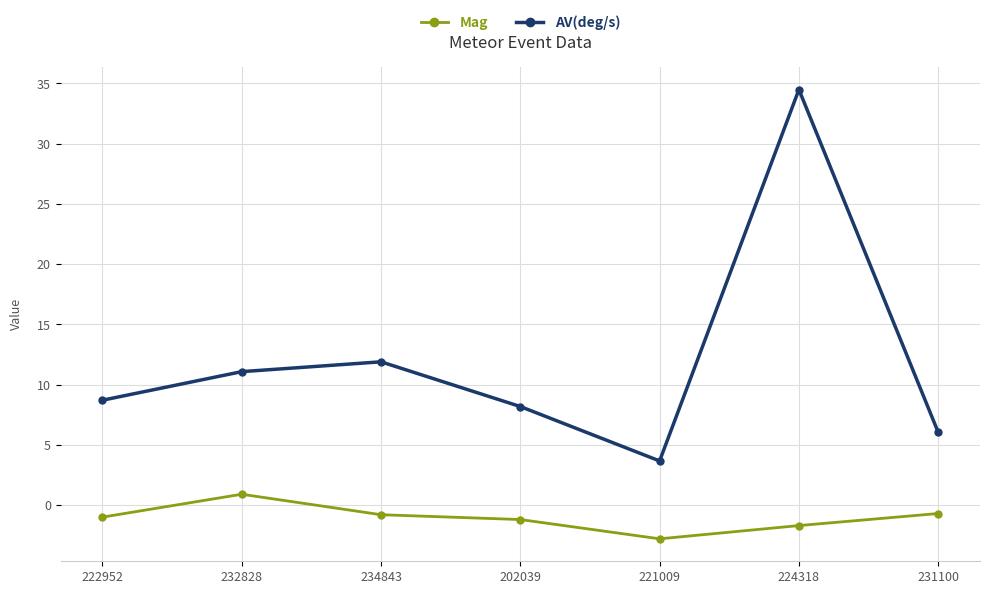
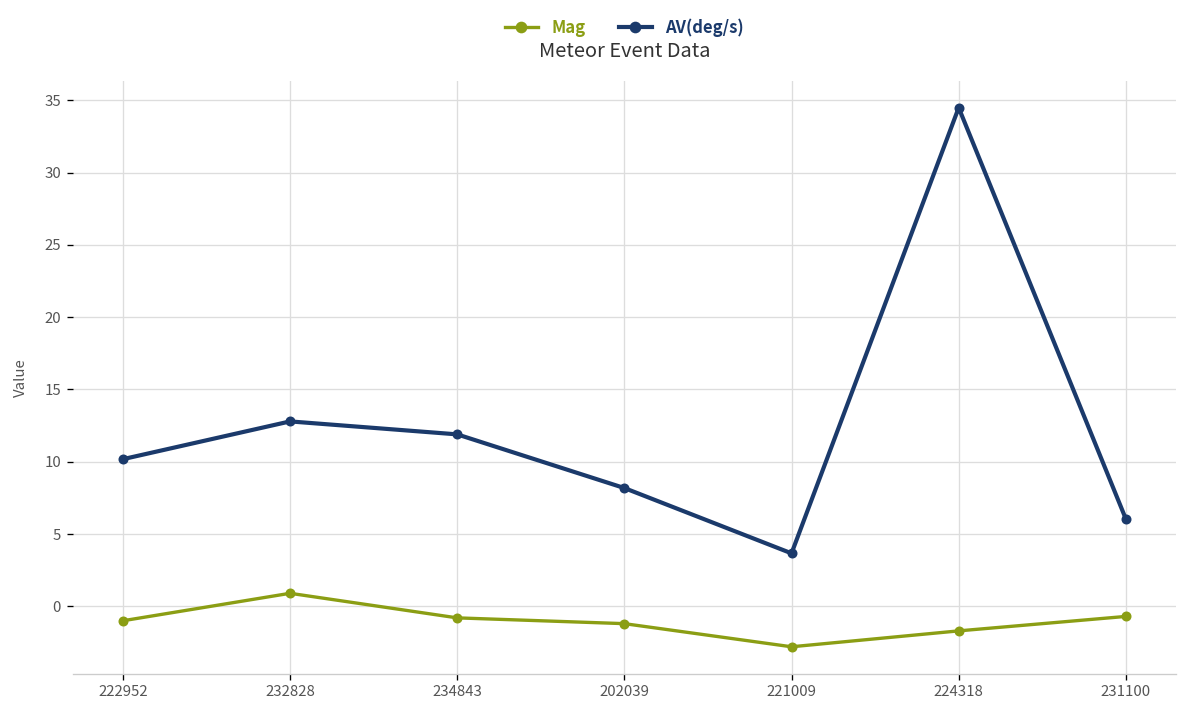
  {
    "Mag": {
      "222952": -1.0,
      "232828": 0.9,
      "234843": -0.8,
      "202039": -1.2,
      "221009": -2.8,
      "224318": -1.7,
      "231100": -0.7
    },
    "AV(deg/s)": {
-     "222952": 8.7,
-     "232828": 11.1,
+     "222952": 10.2,
+     "232828": 12.8,
      "234843": 11.9,
      "202039": 8.2,
      "221009": 3.7,
      "224318": 34.5,
      "231100": 6.0
    }
  }
